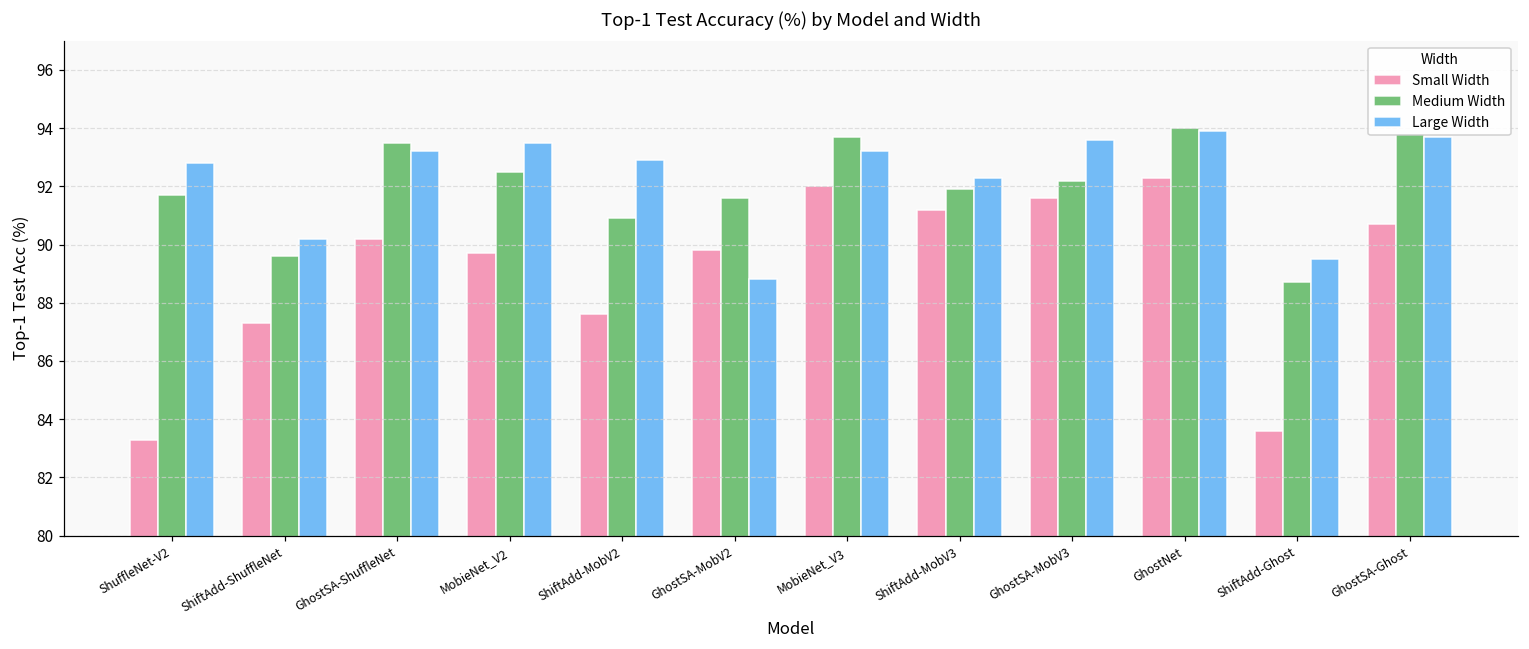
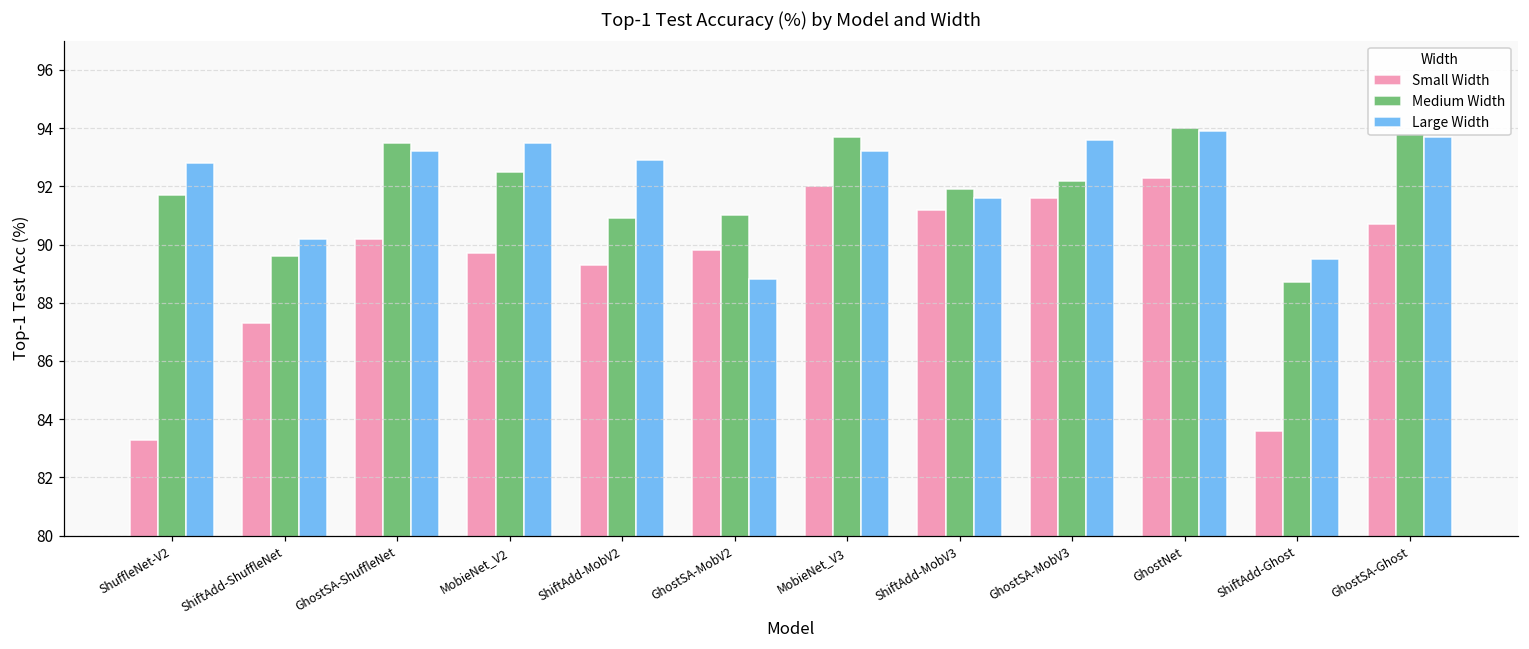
  {
    "Small Width": {
      "ShuffleNet-V2": 83.3,
      "ShiftAdd-ShuffleNet": 87.3,
      "GhostSA-ShuffleNet": 90.2,
      "MobieNet_V2": 89.7,
-     "ShiftAdd-MobV2": 87.6,
+     "ShiftAdd-MobV2": 89.3,
      "GhostSA-MobV2": 89.8,
      "MobieNet_V3": 92.0,
      "ShiftAdd-MobV3": 91.2,
      "GhostSA-MobV3": 91.6,
      "GhostNet": 92.3,
      "ShiftAdd-Ghost": 83.6,
      "GhostSA-Ghost": 90.7
    },
    "Medium Width": {
      "ShuffleNet-V2": 91.7,
      "ShiftAdd-ShuffleNet": 89.6,
      "GhostSA-ShuffleNet": 93.5,
      "MobieNet_V2": 92.5,
      "ShiftAdd-MobV2": 90.9,
-     "GhostSA-MobV2": 91.6,
+     "GhostSA-MobV2": 91.0,
      "MobieNet_V3": 93.7,
      "ShiftAdd-MobV3": 91.9,
      "GhostSA-MobV3": 92.2,
      "GhostNet": 94.0,
      "ShiftAdd-Ghost": 88.7
    },
    "Large Width": {
      "ShuffleNet-V2": 92.8,
      "ShiftAdd-ShuffleNet": 90.2,
      "GhostSA-ShuffleNet": 93.2,
      "MobieNet_V2": 93.5,
      "ShiftAdd-MobV2": 92.9,
      "GhostSA-MobV2": 88.8,
      "MobieNet_V3": 93.2,
-     "ShiftAdd-MobV3": 92.3,
+     "ShiftAdd-MobV3": 91.6,
      "GhostSA-MobV3": 93.6,
      "GhostNet": 93.9,
      "ShiftAdd-Ghost": 89.5,
      "GhostSA-Ghost": 93.7
    }
  }
